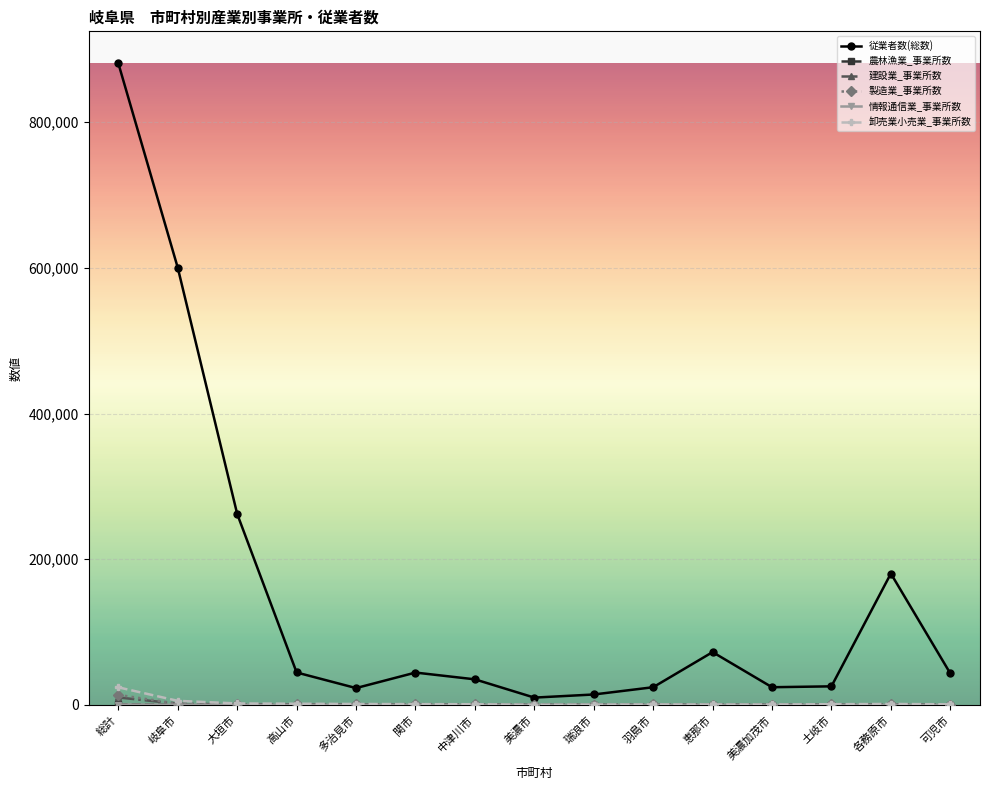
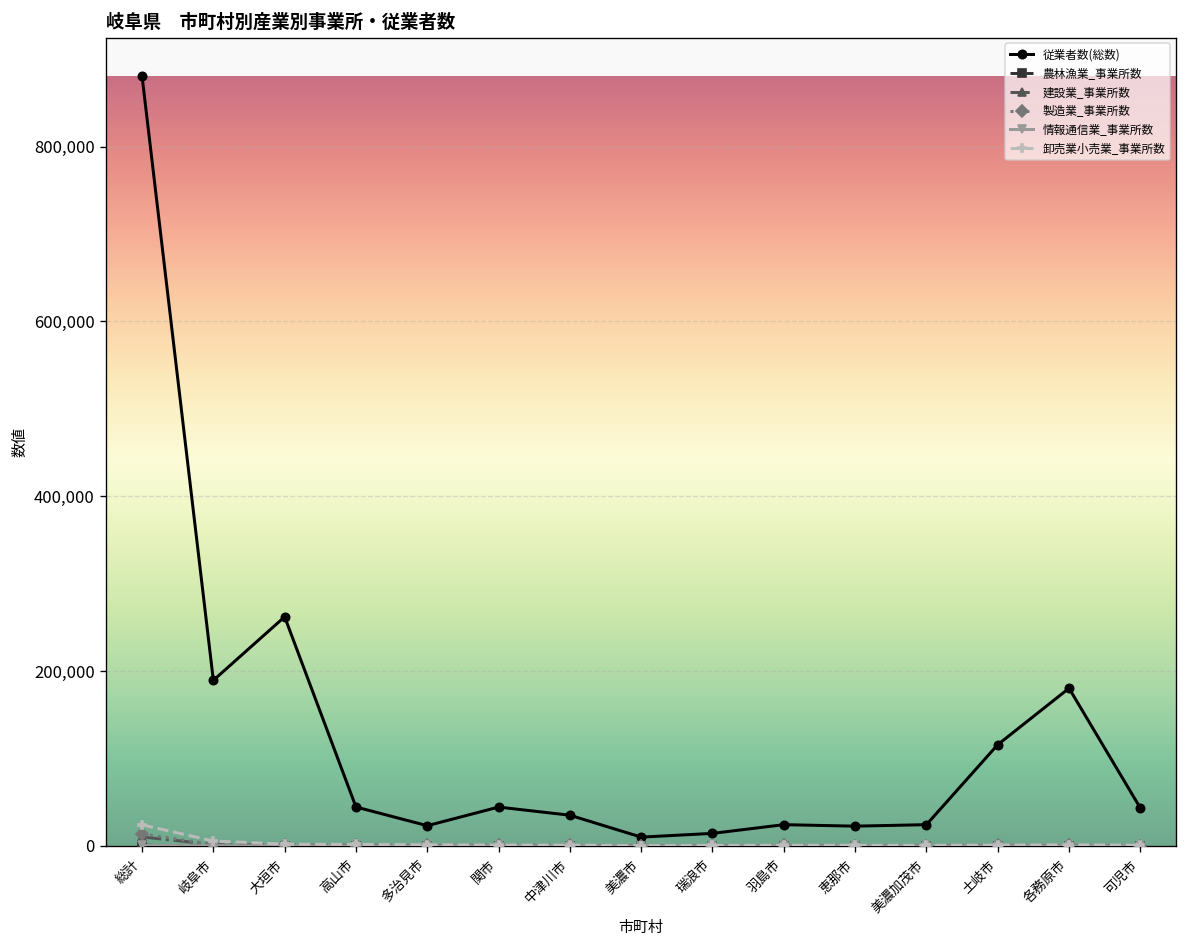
  {
    "従業者数(総数)": {
      "総計": "880,000",
-     "岐阜市": "600,000",
+     "岐阜市": "190,000",
      "大垣市": "260,000",
      "高山市": "40,000",
      "多治見市": "20,000",
      "関市": "40,000",
      "中津川市": "40,000",
      "美濃市": "10,000",
      "瑞浪市": "10,000",
      "羽島市": "20,000",
-     "恵那市": "70,000",
+     "恵那市": "20,000",
      "美濃加茂市": "20,000",
-     "土岐市": "30,000",
+     "土岐市": "120,000",
      "各務原市": "180,000",
      "可児市": "40,000"
    }
  }
